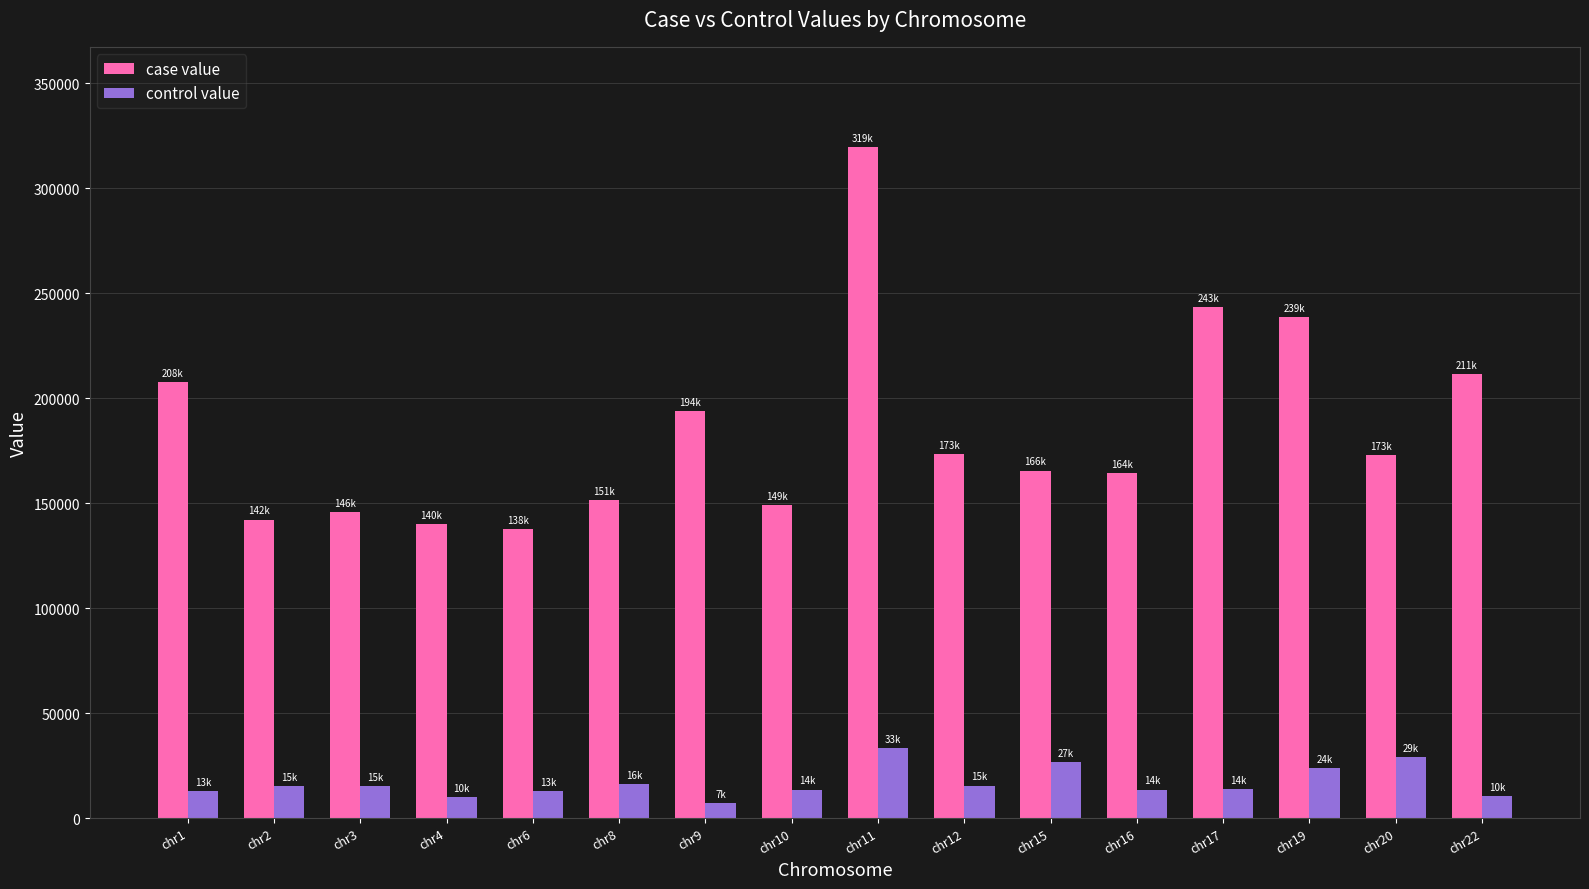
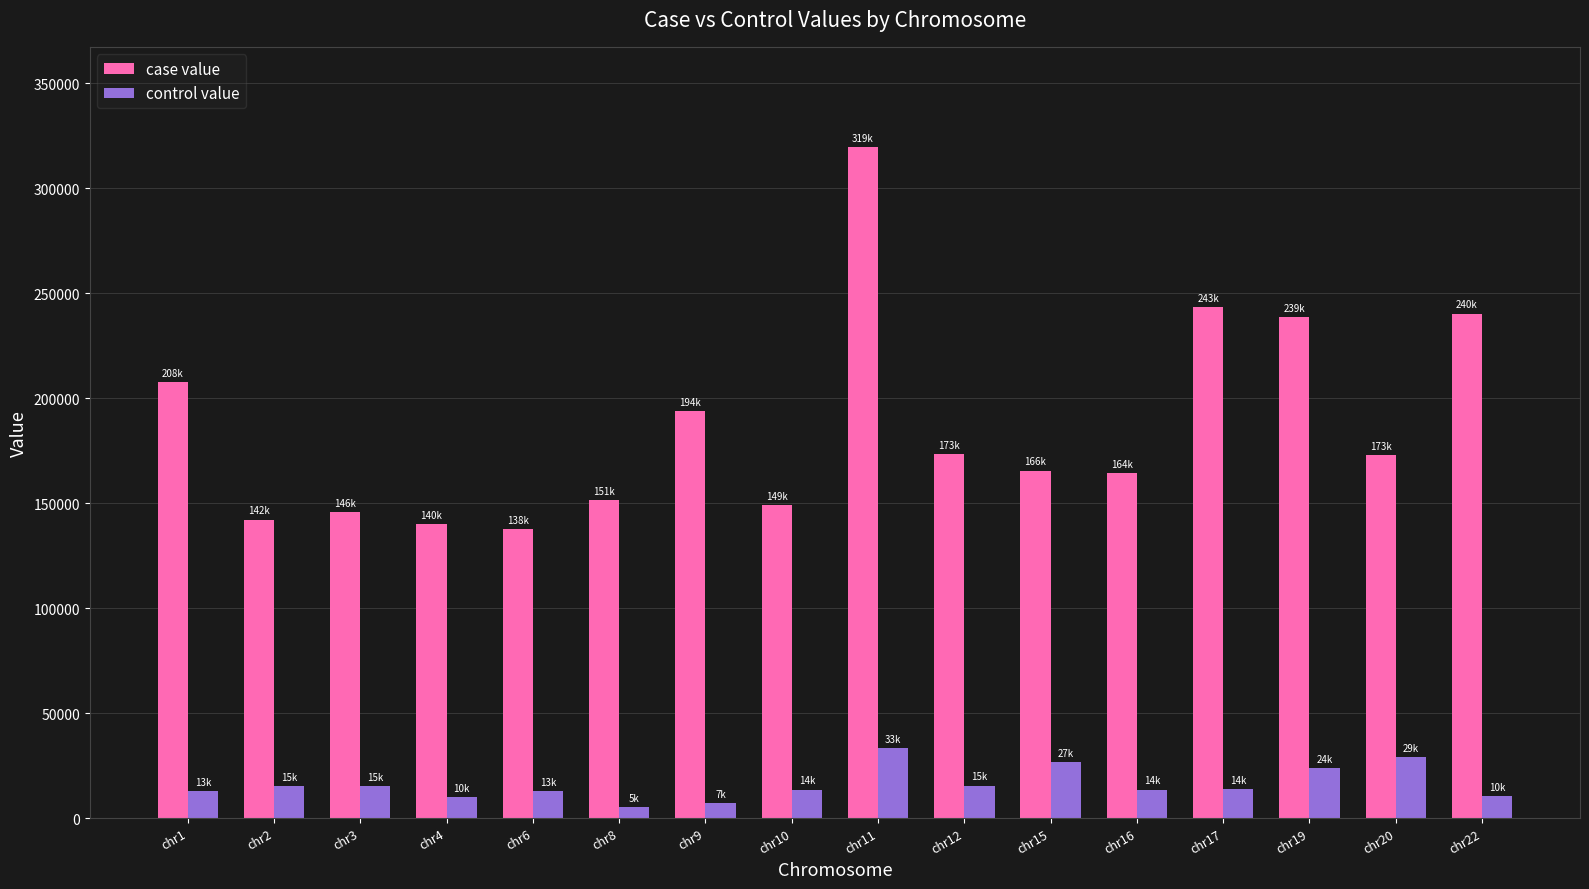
  {
    "case value": {
      "chr1": "208k",
      "chr2": "142k",
      "chr3": "146k",
      "chr4": "140k",
      "chr6": "138k",
      "chr8": "151k",
      "chr9": "194k",
      "chr10": "149k",
      "chr11": "319k",
      "chr12": "173k",
      "chr15": "166k",
      "chr16": "164k",
      "chr17": "243k",
      "chr19": "239k",
      "chr20": "173k",
-     "chr22": "211k"
+     "chr22": "240k"
    },
    "control value": {
      "chr1": "13k",
      "chr2": "15k",
      "chr3": "15k",
      "chr4": "10k",
      "chr6": "13k",
-     "chr8": "16k",
+     "chr8": "5k",
      "chr9": "7k",
      "chr10": "14k",
      "chr11": "33k",
      "chr12": "15k",
      "chr15": "27k",
      "chr16": "14k",
      "chr17": "14k",
      "chr19": "24k",
      "chr20": "29k",
      "chr22": "10k"
    }
  }
